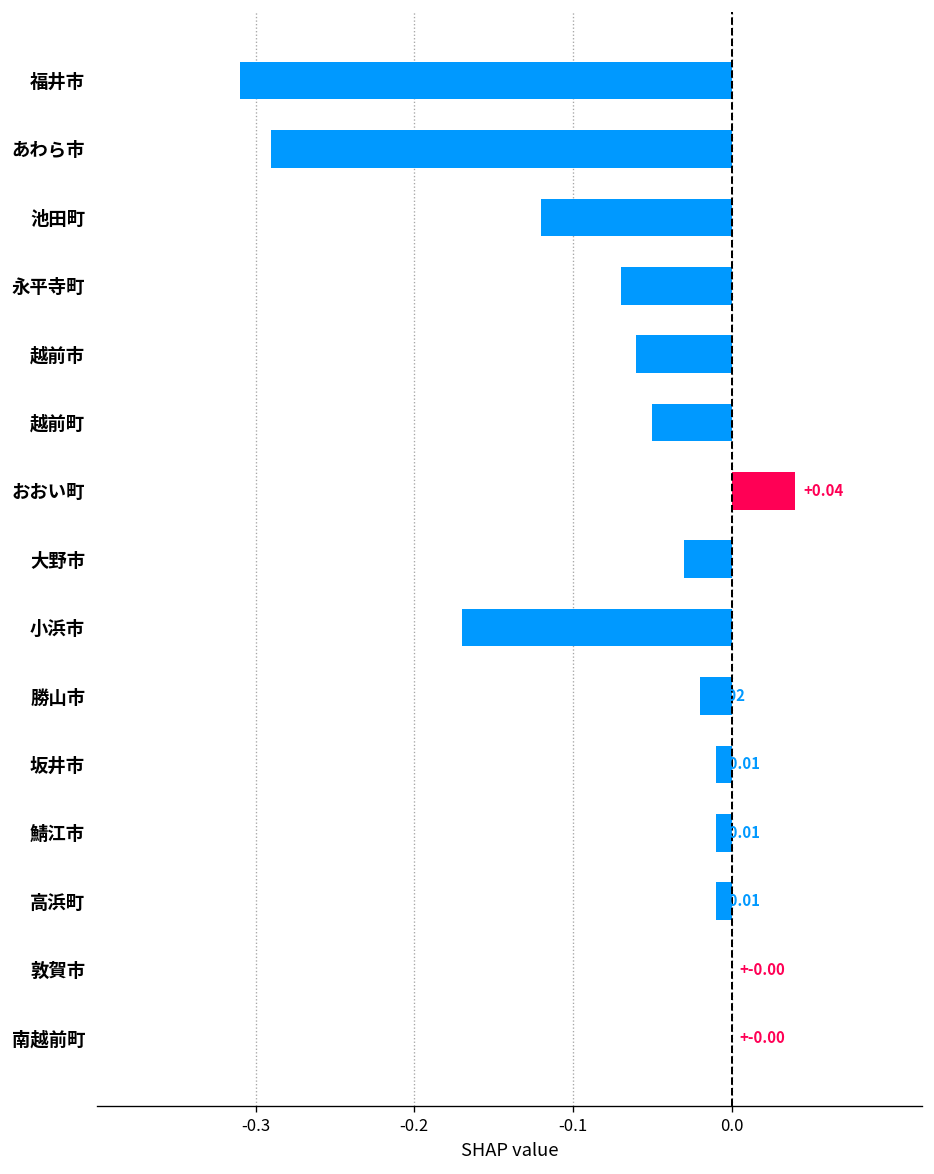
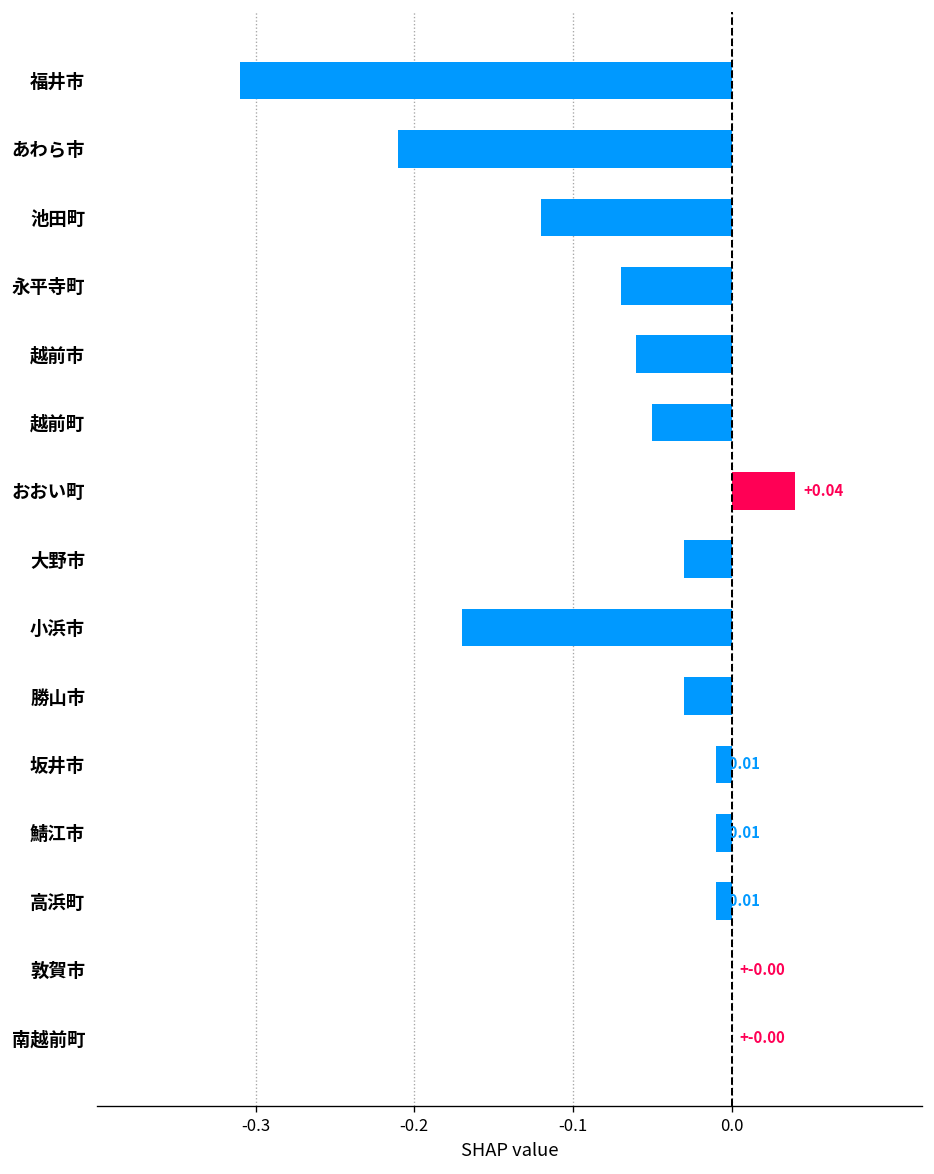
  {
    "福井市": -0.31,
-   "あわら市": -0.29,
+   "あわら市": -0.21,
    "池田町": -0.12,
    "永平寺町": -0.07,
    "越前市": -0.06,
    "越前町": -0.05,
    "大野市": -0.03,
    "小浜市": -0.17,
-   "勝山市": -0.02
+   "勝山市": -0.03
  }
